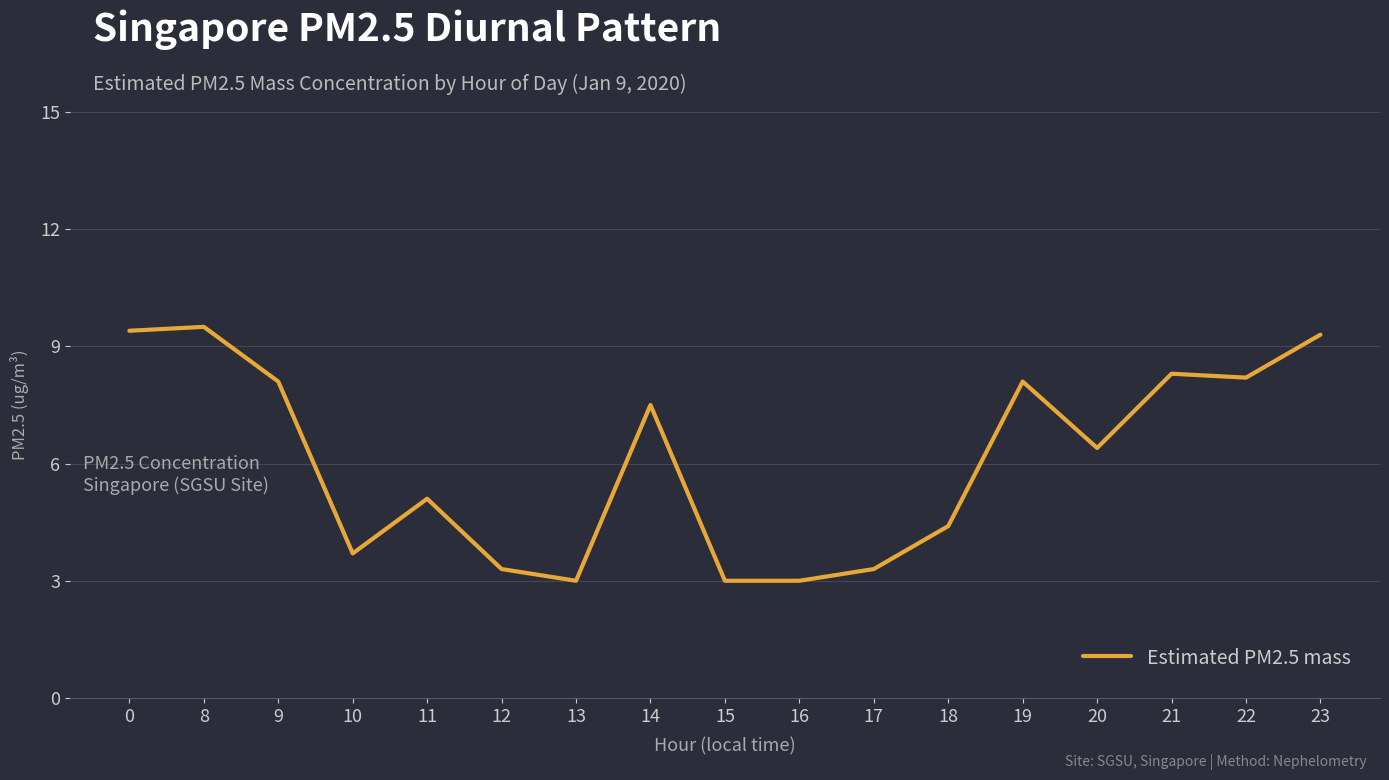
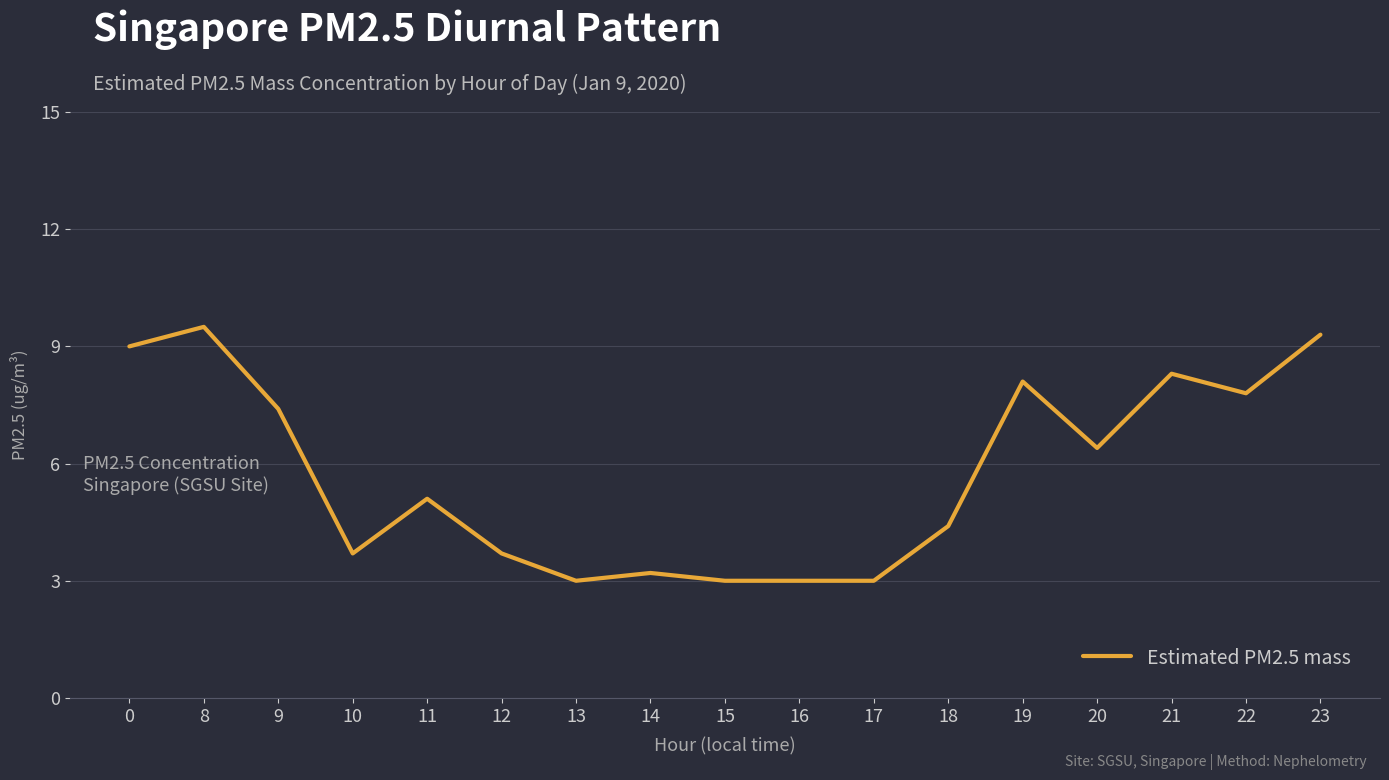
  {
-   "0": 9.4,
+   "0": 9.0,
    "8": 9.5,
-   "9": 8.1,
+   "9": 7.4,
    "10": 3.7,
    "11": 5.1,
-   "12": 3.3,
+   "12": 3.7,
    "13": 3.0,
-   "14": 7.5,
+   "14": 3.2,
    "15": 3.0,
    "16": 3.0,
-   "17": 3.3,
+   "17": 3.0,
    "18": 4.4,
    "19": 8.1,
    "20": 6.4,
    "21": 8.3,
-   "22": 8.2,
+   "22": 7.8,
    "23": 9.3
  }
